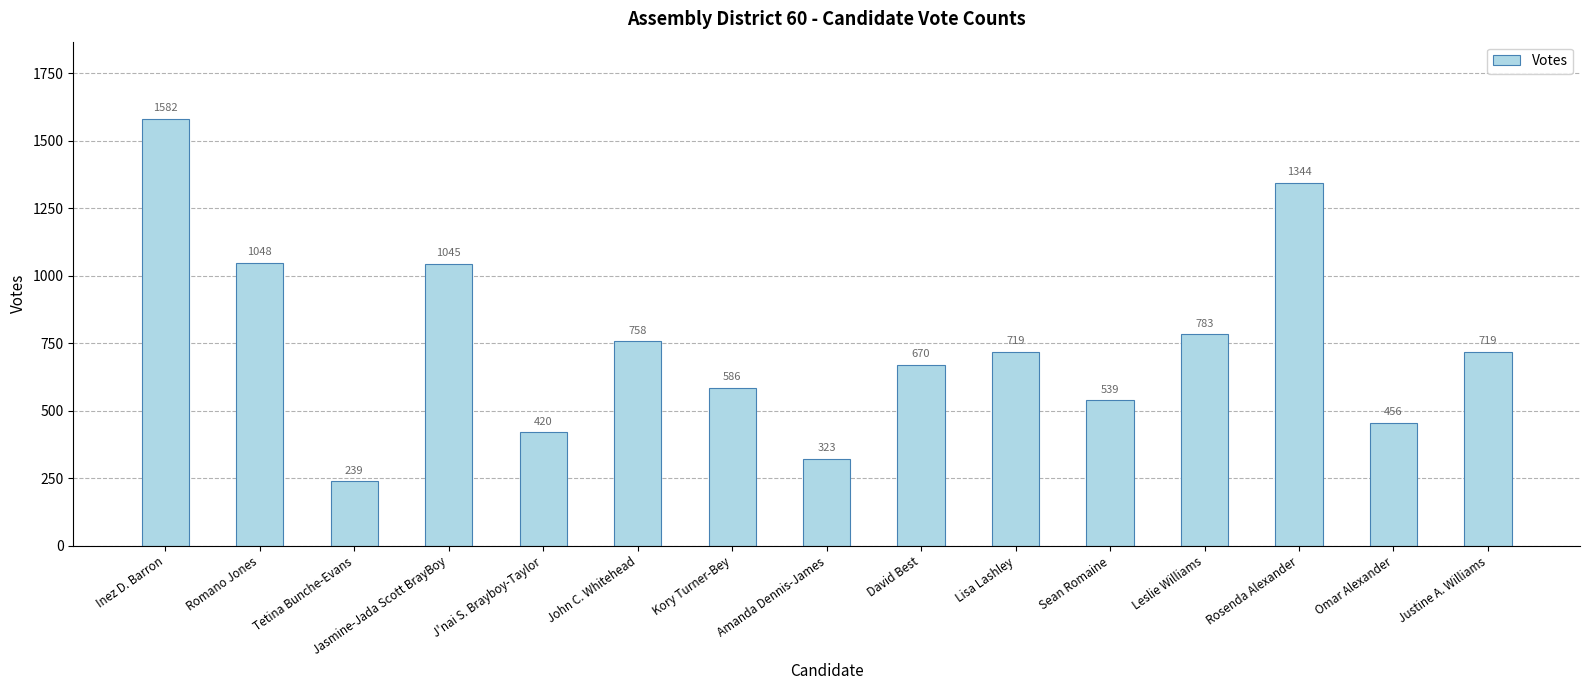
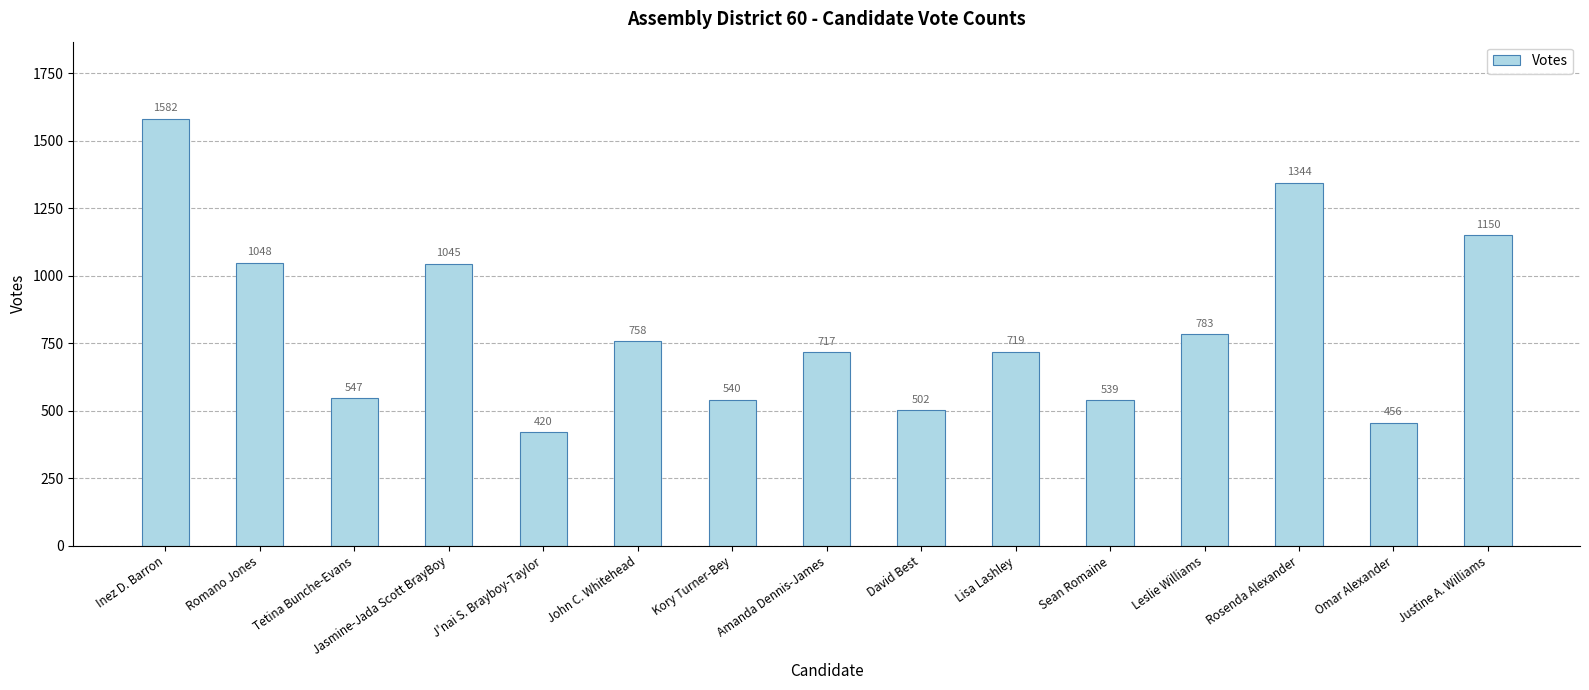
  {
    "Inez D. Barron": 1582,
    "Romano Jones": 1048,
-   "Tetina Bunche-Evans": 239,
+   "Tetina Bunche-Evans": 547,
    "Jasmine-Jada Scott BrayBoy": 1045,
    "J'nai S. Brayboy-Taylor": 420,
    "John C. Whitehead": 758,
-   "Kory Turner-Bey": 586,
-   "Amanda Dennis-James": 323,
-   "David Best": 670,
+   "Kory Turner-Bey": 540,
+   "Amanda Dennis-James": 717,
+   "David Best": 502,
    "Lisa Lashley": 719,
    "Sean Romaine": 539,
    "Leslie Williams": 783,
    "Rosenda Alexander": 1344,
    "Omar Alexander": 456,
-   "Justine A. Williams": 719
+   "Justine A. Williams": 1150
  }
